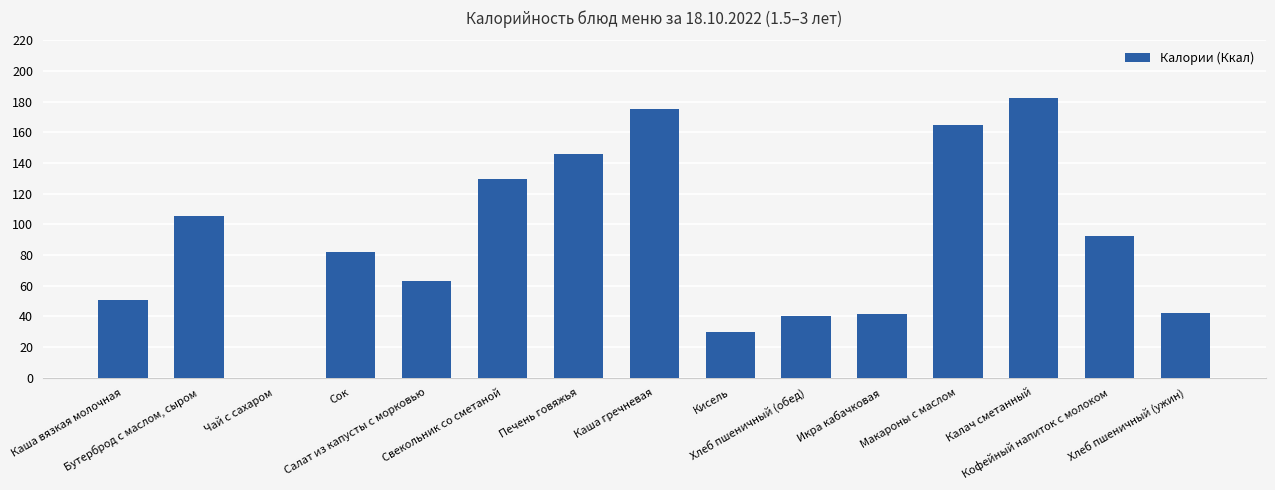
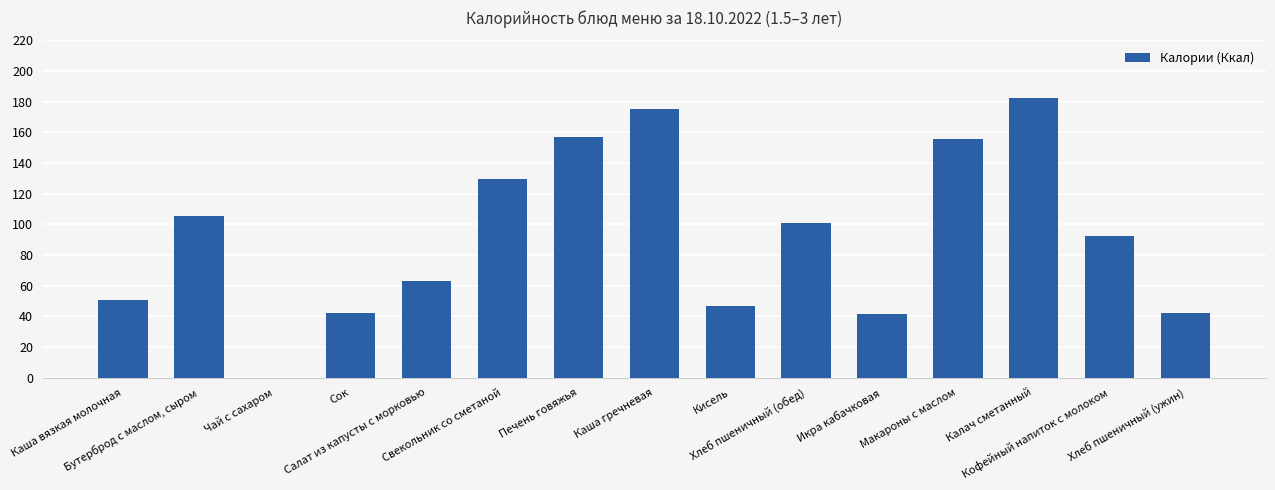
  {
    "Каша вязкая молочная": 51,
    "Бутерброд с маслом, сыром": 105,
    "Чай с сахаром": 0,
-   "Сок": 82,
+   "Сок": 42,
    "Салат из капусты с морковью": 63,
    "Свекольник со сметаной": 130,
-   "Печень говяжья": 146,
+   "Печень говяжья": 157,
    "Каша гречневая": 175,
-   "Кисель": 30,
-   "Хлеб пшеничный (обед)": 40,
+   "Кисель": 47,
+   "Хлеб пшеничный (обед)": 101,
    "Икра кабачковая": 42,
-   "Макароны с маслом": 165,
+   "Макароны с маслом": 156,
    "Калач сметанный": 182,
    "Кофейный напиток с молоком": 92,
    "Хлеб пшеничный (ужин)": 42
  }
